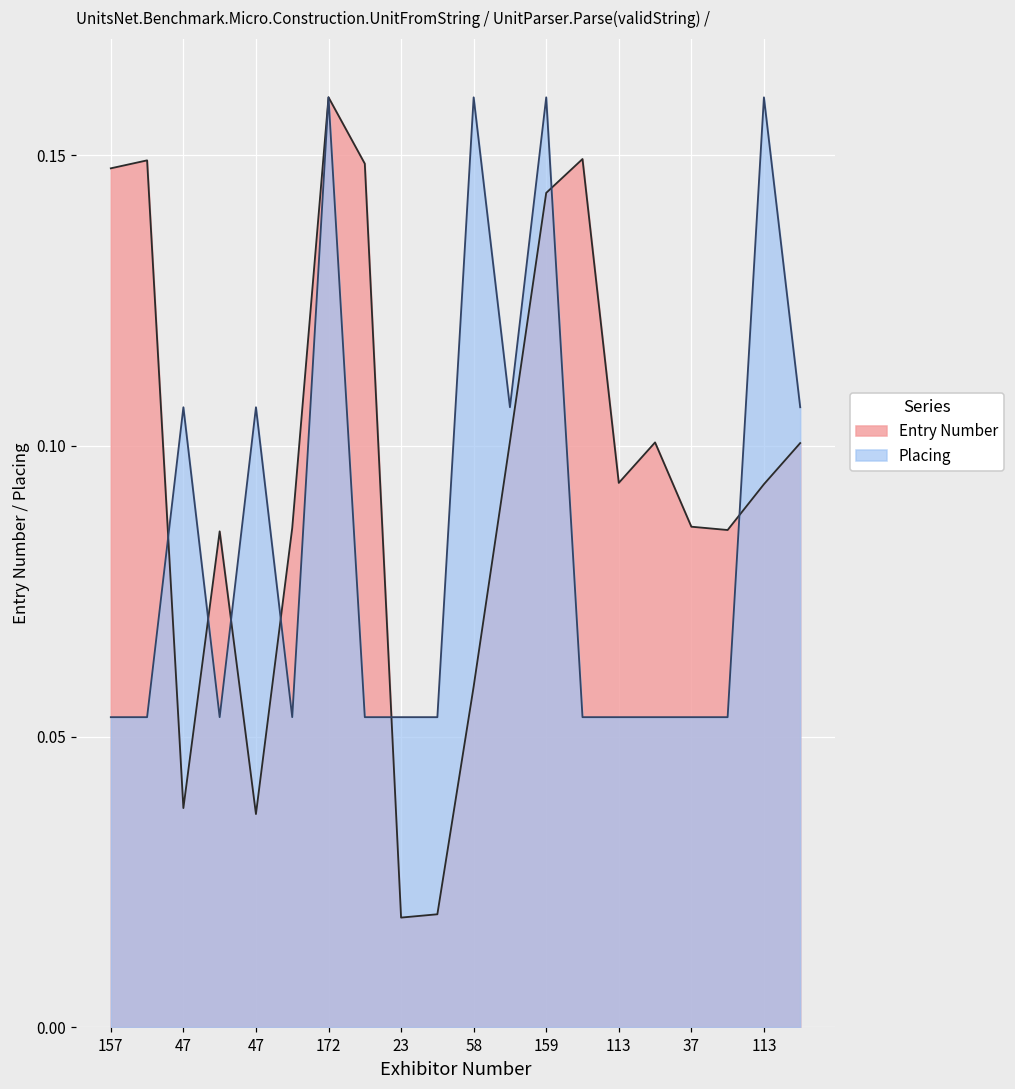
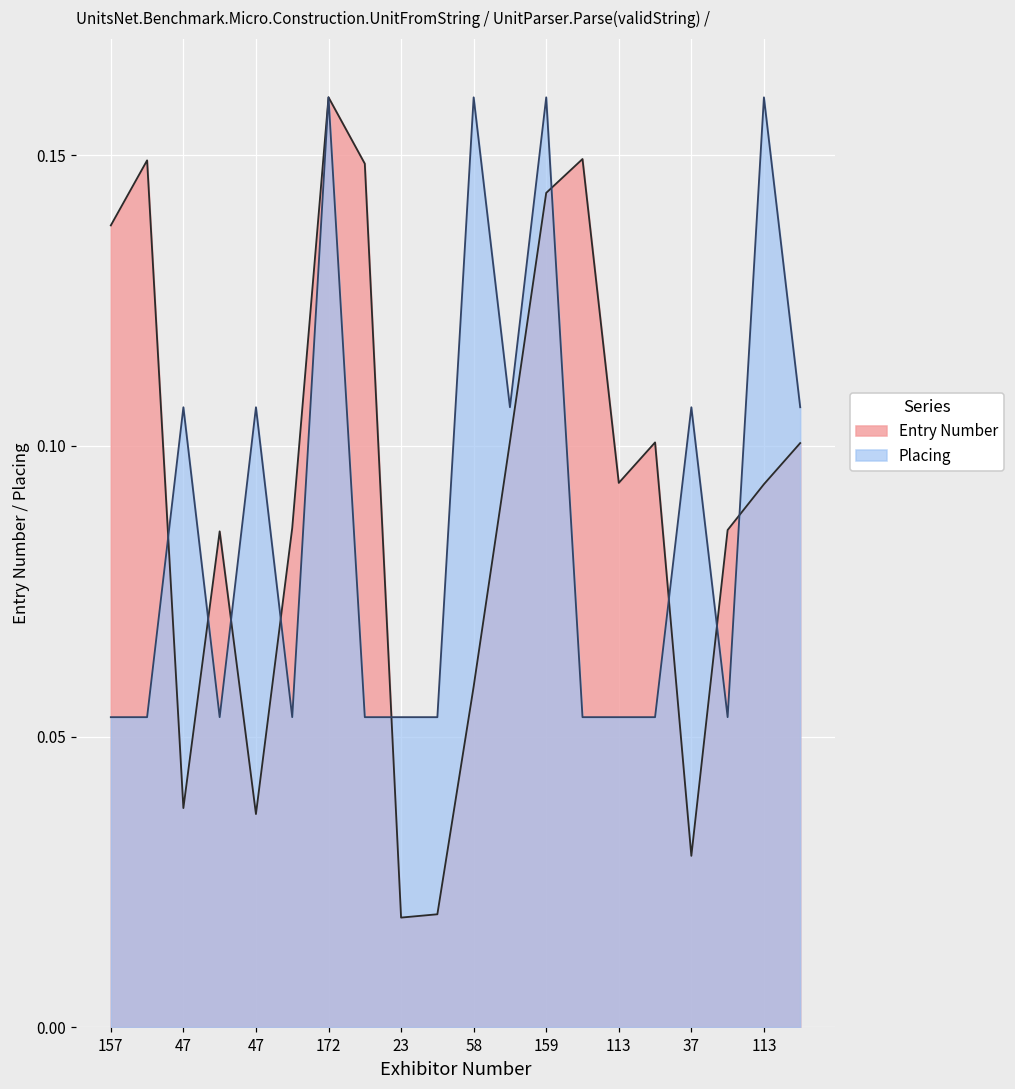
  {
    "Entry Number": {
-     "157": 0.148,
+     "157": 0.138,
      "23": 0.019,
      "58": 0.059,
      "159": 0.144,
-     "37": 0.086
+     "37": 0.029
    },
    "Placing": {
      "157": 0.053,
      "23": 0.053,
      "58": 0.160,
      "159": 0.160,
-     "37": 0.053
+     "37": 0.107
    }
  }
